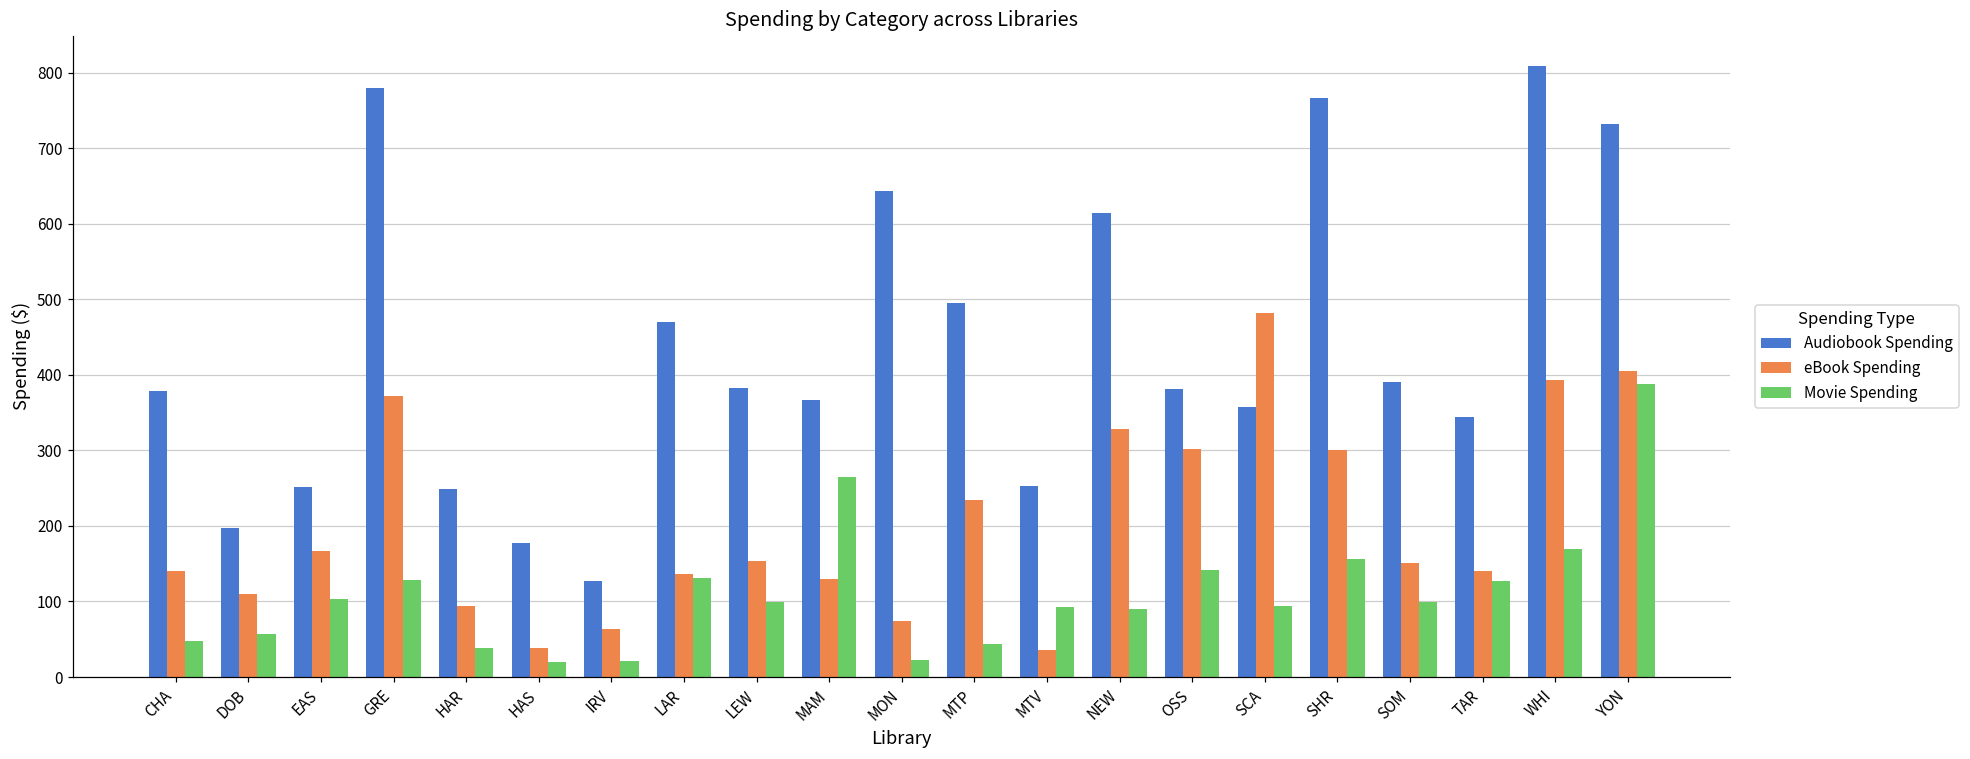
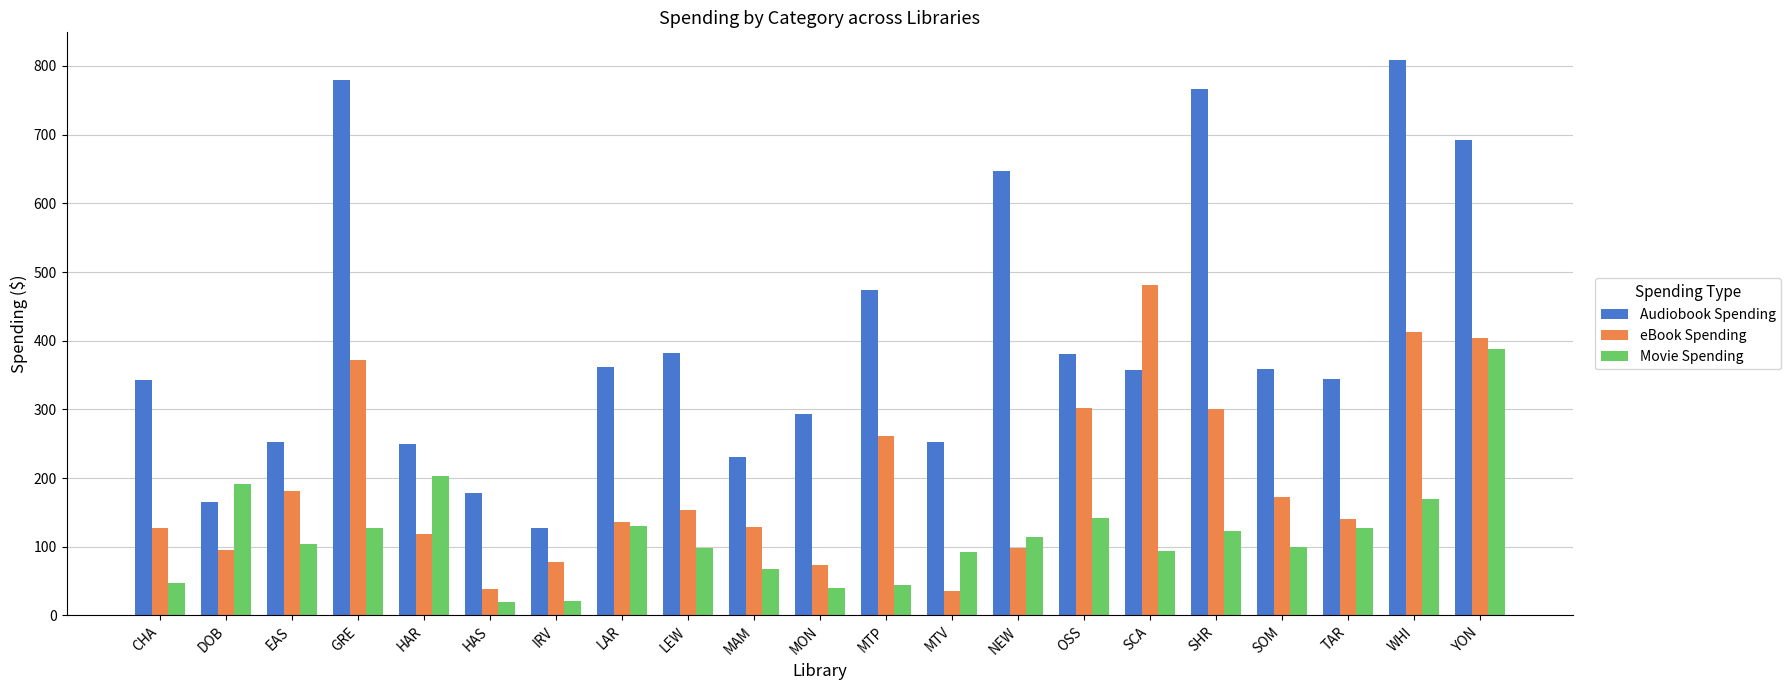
  {
    "Audiobook Spending": {
-     "CHA": 380,
-     "DOB": 200,
+     "CHA": 340,
+     "DOB": 170,
      "EAS": 250,
      "GRE": 780,
      "HAR": 250,
      "HAS": 180,
      "IRV": 130,
-     "LAR": 470,
+     "LAR": 360,
      "LEW": 380,
-     "MAM": 370,
-     "MON": 640,
-     "MTP": 490,
+     "MAM": 230,
+     "MON": 290,
+     "MTP": 470,
      "MTV": 250,
-     "NEW": 610,
+     "NEW": 650,
      "OSS": 380,
      "SCA": 360,
      "SHR": 770,
-     "SOM": 390,
+     "SOM": 360,
      "TAR": 340,
      "WHI": 810,
-     "YON": 730
+     "YON": 690
    },
    "eBook Spending": {
-     "CHA": 140,
-     "DOB": 110,
-     "EAS": 170,
+     "CHA": 130,
+     "DOB": 100,
+     "EAS": 180,
      "GRE": 370,
-     "HAR": 90,
+     "HAR": 120,
      "HAS": 40,
-     "IRV": 60,
+     "IRV": 80,
      "LAR": 140,
      "LEW": 150,
      "MAM": 130,
      "MON": 70,
-     "MTP": 230,
+     "MTP": 260,
      "MTV": 40,
-     "NEW": 330,
+     "NEW": 100,
      "OSS": 300,
      "SCA": 480,
      "SHR": 300,
-     "SOM": 150,
+     "SOM": 170,
      "TAR": 140,
-     "WHI": 390,
+     "WHI": 410,
      "YON": 400
    },
    "Movie Spending": {
      "CHA": 50,
-     "DOB": 60,
+     "DOB": 190,
      "EAS": 100,
      "GRE": 130,
-     "HAR": 40,
+     "HAR": 200,
      "HAS": 20,
      "IRV": 20,
      "LAR": 130,
      "LEW": 100,
-     "MAM": 260,
-     "MON": 20,
+     "MAM": 70,
+     "MON": 40,
      "MTP": 40,
      "MTV": 90,
-     "NEW": 90,
+     "NEW": 110,
      "OSS": 140,
      "SCA": 90,
-     "SHR": 160,
+     "SHR": 120,
      "SOM": 100,
      "TAR": 130,
      "WHI": 170,
      "YON": 390
    }
  }
